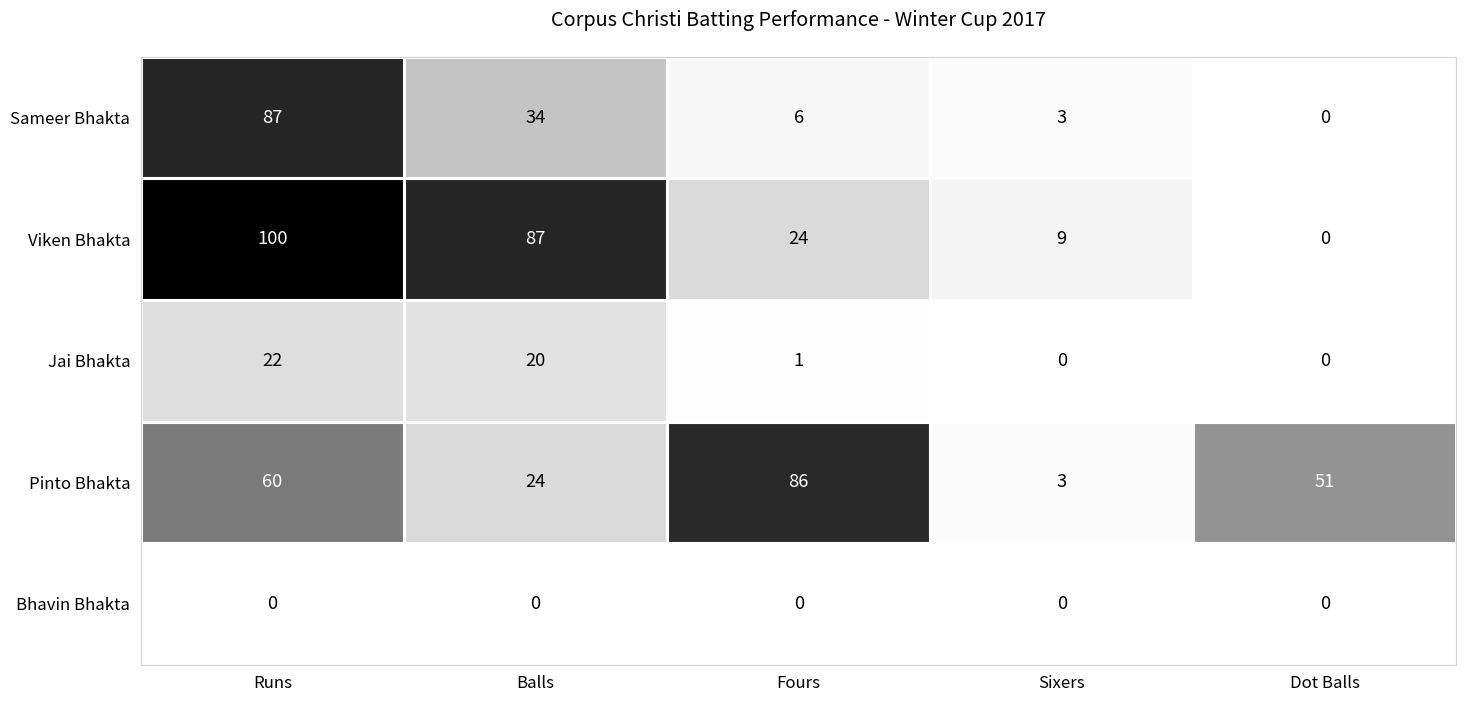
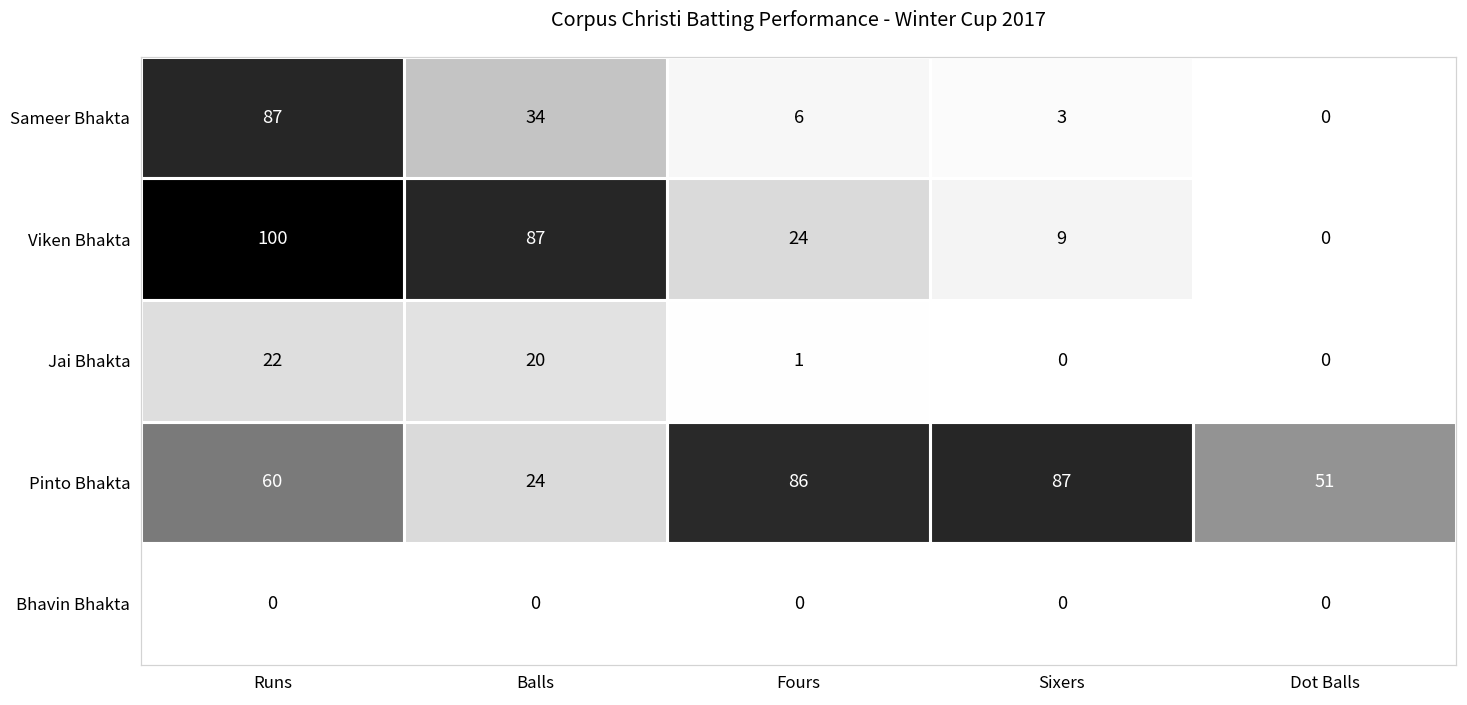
  {
    "Sameer Bhakta": {
      "Runs": 87,
      "Balls": 34,
      "Fours": 6,
      "Sixers": 3,
      "Dot Balls": 0
    },
    "Viken Bhakta": {
      "Runs": 100,
      "Balls": 87,
      "Fours": 24,
      "Sixers": 9,
      "Dot Balls": 0
    },
    "Jai Bhakta": {
      "Runs": 22,
      "Balls": 20,
      "Fours": 1,
      "Sixers": 0,
      "Dot Balls": 0
    },
    "Pinto Bhakta": {
      "Runs": 60,
      "Balls": 24,
      "Fours": 86,
-     "Sixers": 3,
+     "Sixers": 87,
      "Dot Balls": 51
    },
    "Bhavin Bhakta": {
      "Runs": 0,
      "Balls": 0,
      "Fours": 0,
      "Sixers": 0,
      "Dot Balls": 0
    }
  }
